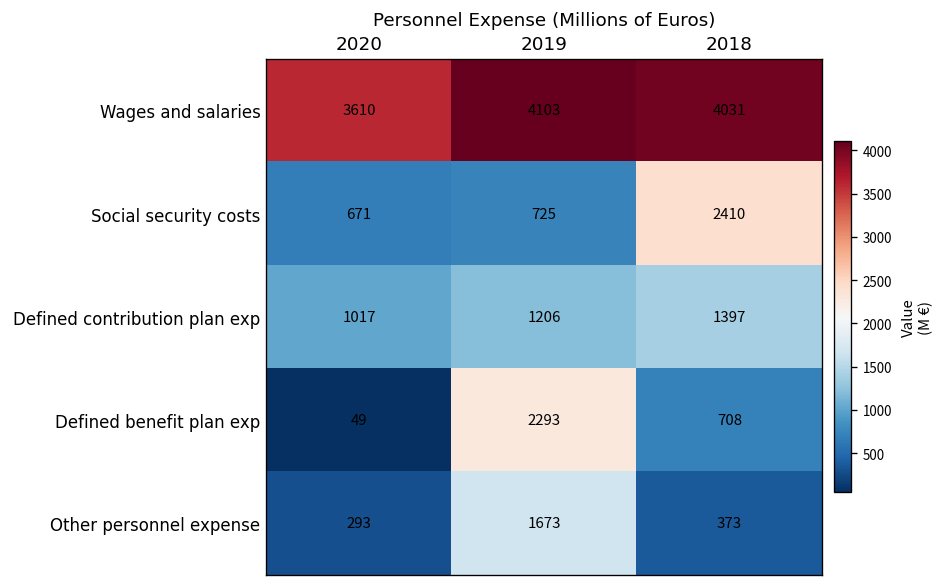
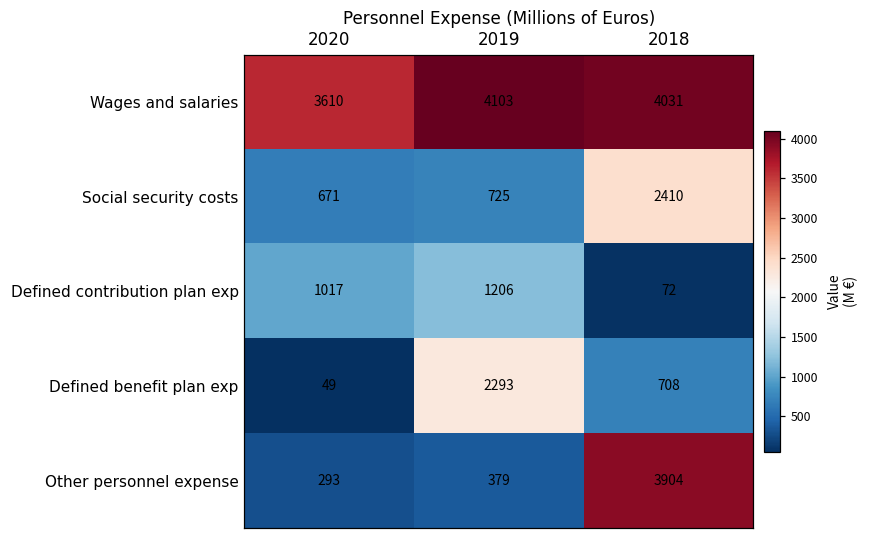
  {
    "Wages and salaries": {
      "2020": 3610,
      "2019": 4103,
      "2018": 4031
    },
    "Social security costs": {
      "2020": 671,
      "2019": 725,
      "2018": 2410
    },
    "Defined contribution plan exp": {
      "2020": 1017,
      "2019": 1206,
-     "2018": 1397
+     "2018": 72
    },
    "Defined benefit plan exp": {
      "2020": 49,
      "2019": 2293,
      "2018": 708
    },
    "Other personnel expense": {
      "2020": 293,
-     "2019": 1673,
-     "2018": 373
+     "2019": 379,
+     "2018": 3904
    }
  }
